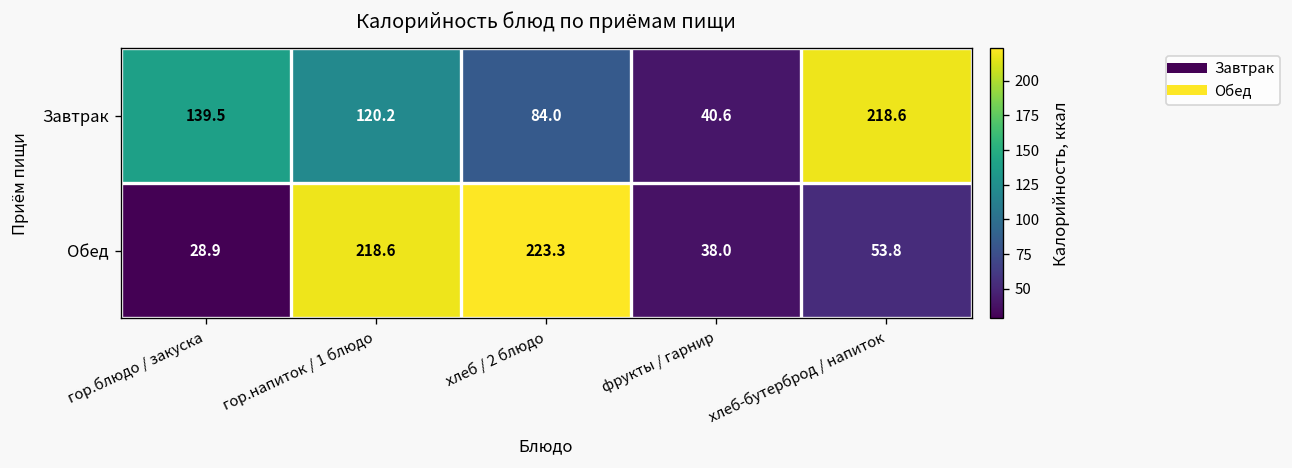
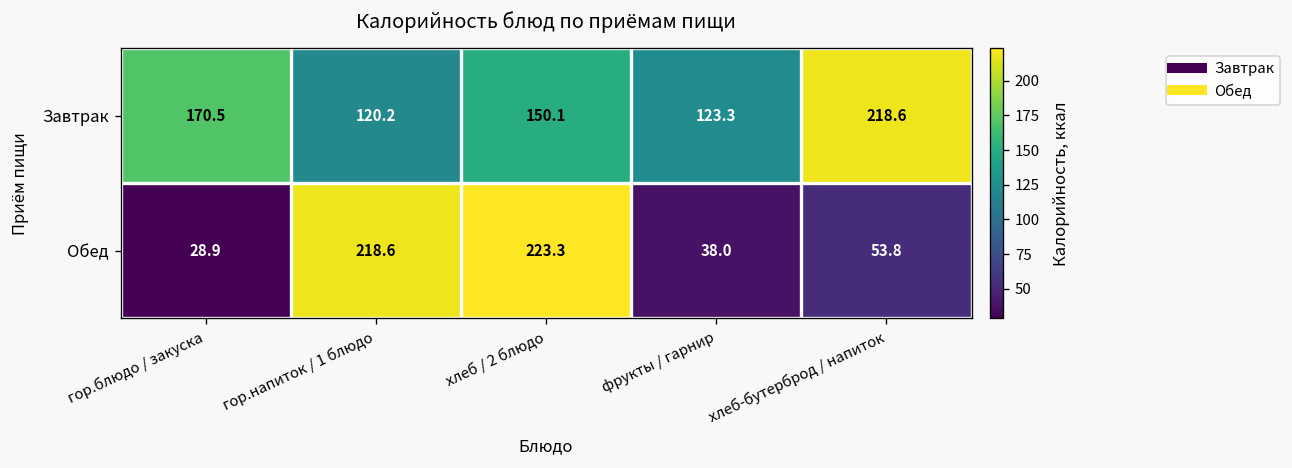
  {
    "Завтрак": {
-     "гор.блюдо / закуска": 139.5,
+     "гор.блюдо / закуска": 170.5,
      "гор.напиток / 1 блюдо": 120.2,
-     "хлеб / 2 блюдо": 84.0,
-     "фрукты / гарнир": 40.6,
+     "хлеб / 2 блюдо": 150.1,
+     "фрукты / гарнир": 123.3,
      "хлеб-бутерброд / напиток": 218.6
    },
    "Обед": {
      "гор.блюдо / закуска": 28.9,
      "гор.напиток / 1 блюдо": 218.6,
      "хлеб / 2 блюдо": 223.3,
      "фрукты / гарнир": 38.0,
      "хлеб-бутерброд / напиток": 53.8
    }
  }
